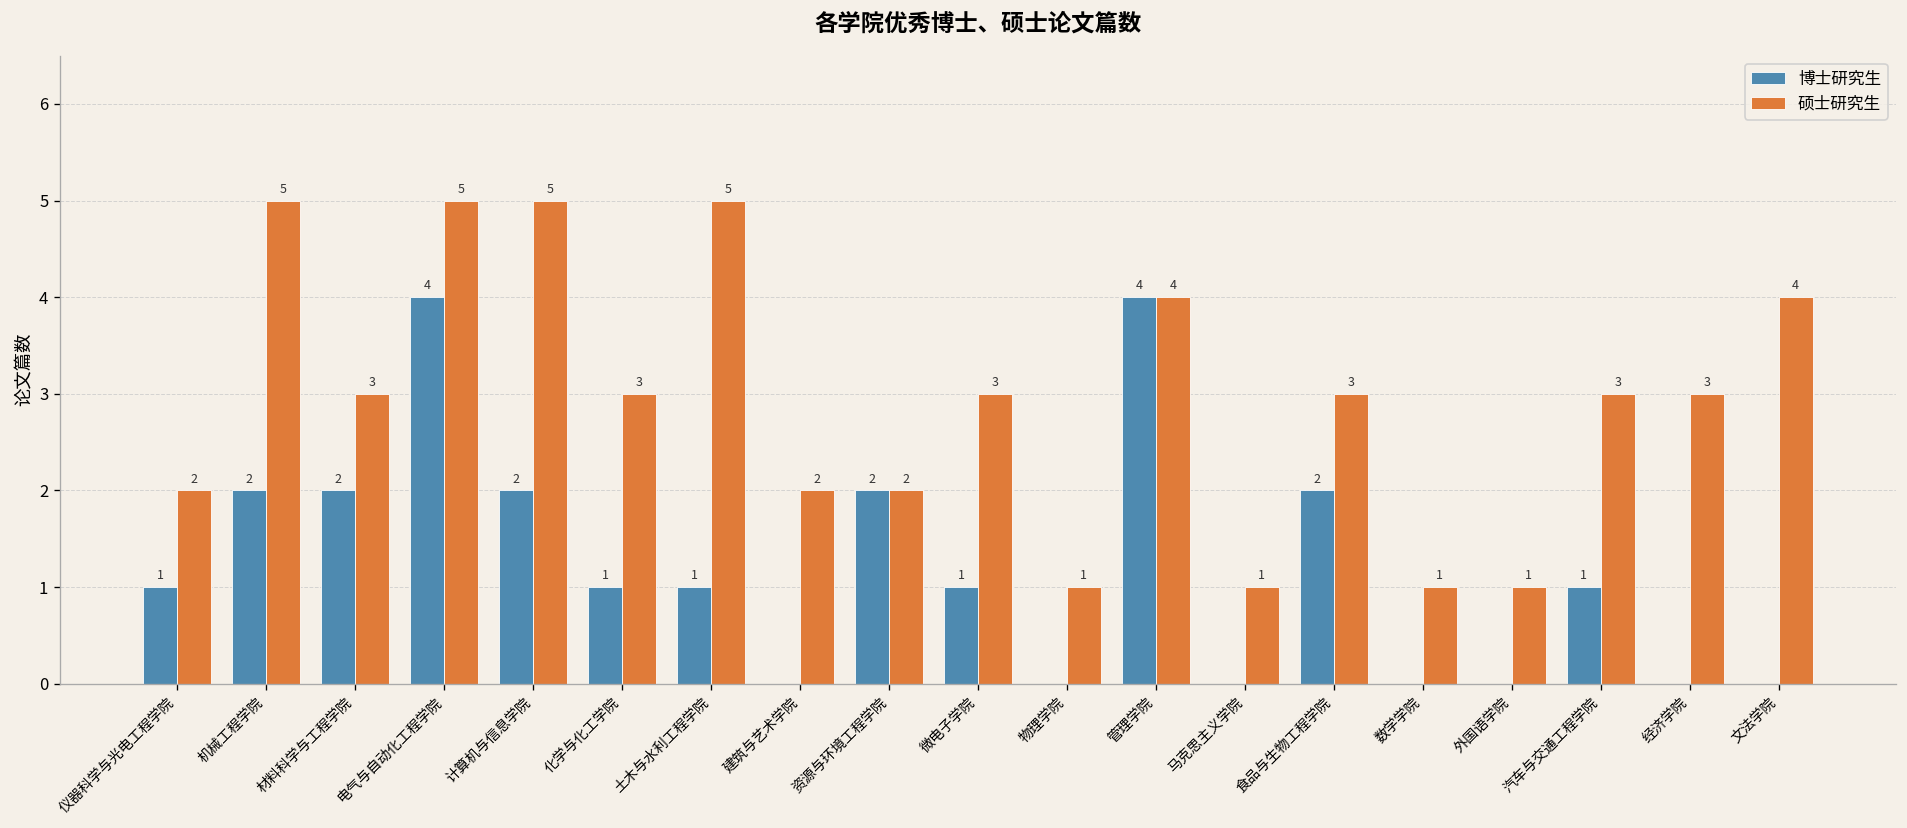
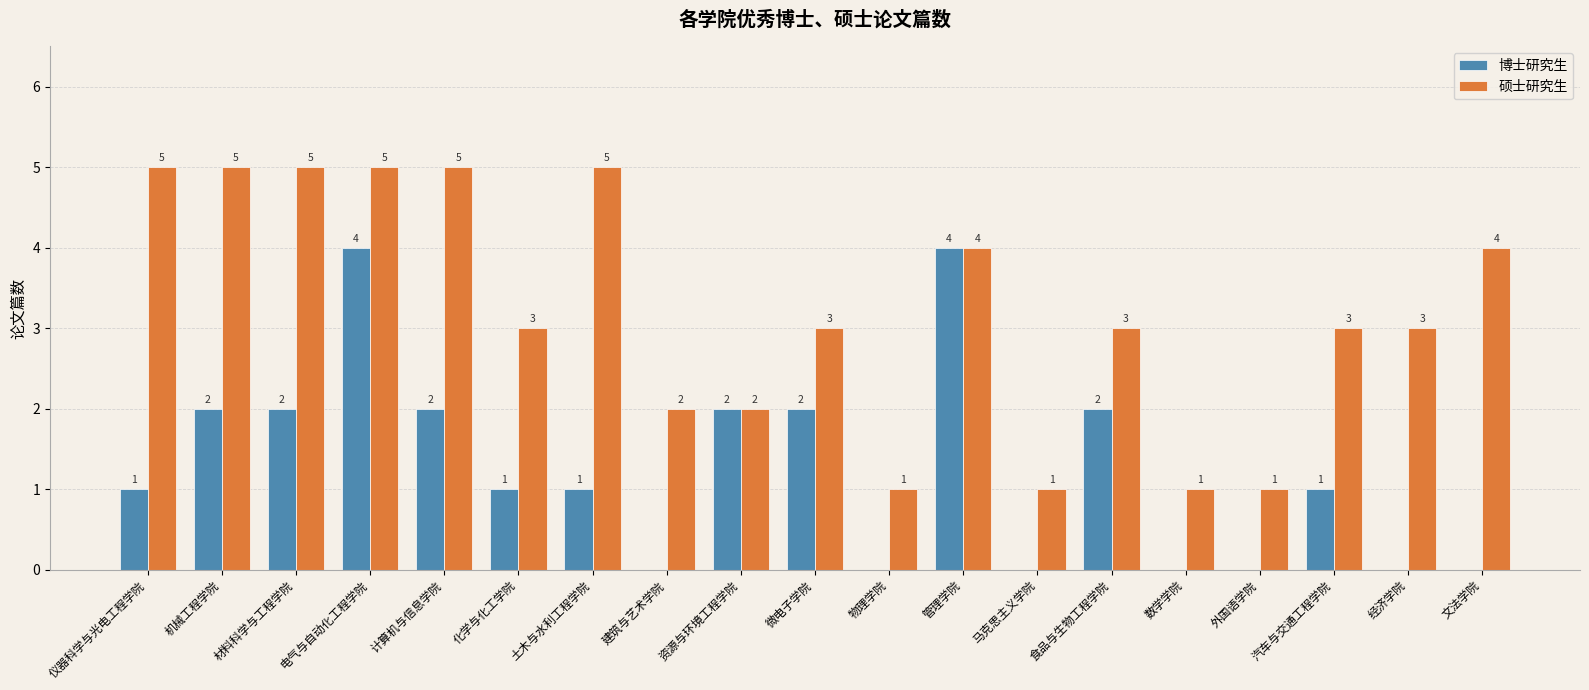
  {
    "博士研究生": {
      "仪器科学与光电工程学院": 1,
      "机械工程学院": 2,
      "材料科学与工程学院": 2,
      "电气与自动化工程学院": 4,
      "计算机与信息学院": 2,
      "化学与化工学院": 1,
      "土木与水利工程学院": 1,
      "资源与环境工程学院": 2,
-     "微电子学院": 1,
+     "微电子学院": 2,
      "管理学院": 4,
      "食品与生物工程学院": 2,
      "汽车与交通工程学院": 1
    },
    "硕士研究生": {
-     "仪器科学与光电工程学院": 2,
+     "仪器科学与光电工程学院": 5,
      "机械工程学院": 5,
-     "材料科学与工程学院": 3,
+     "材料科学与工程学院": 5,
      "电气与自动化工程学院": 5,
      "计算机与信息学院": 5,
      "化学与化工学院": 3,
      "土木与水利工程学院": 5,
      "建筑与艺术学院": 2,
      "资源与环境工程学院": 2,
      "微电子学院": 3,
      "物理学院": 1,
      "管理学院": 4,
      "马克思主义学院": 1,
      "食品与生物工程学院": 3,
      "数学学院": 1,
      "外国语学院": 1,
      "汽车与交通工程学院": 3,
      "经济学院": 3,
      "文法学院": 4
    }
  }
